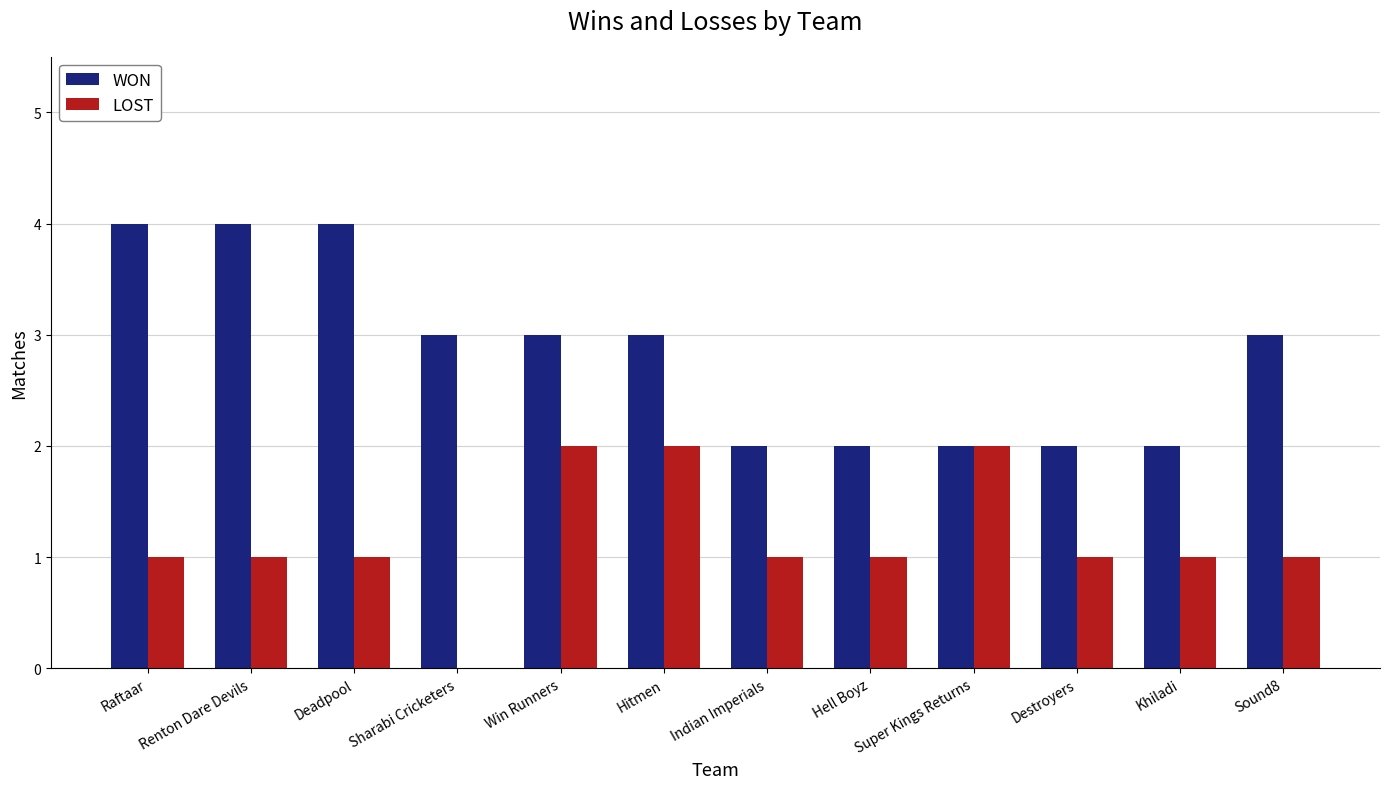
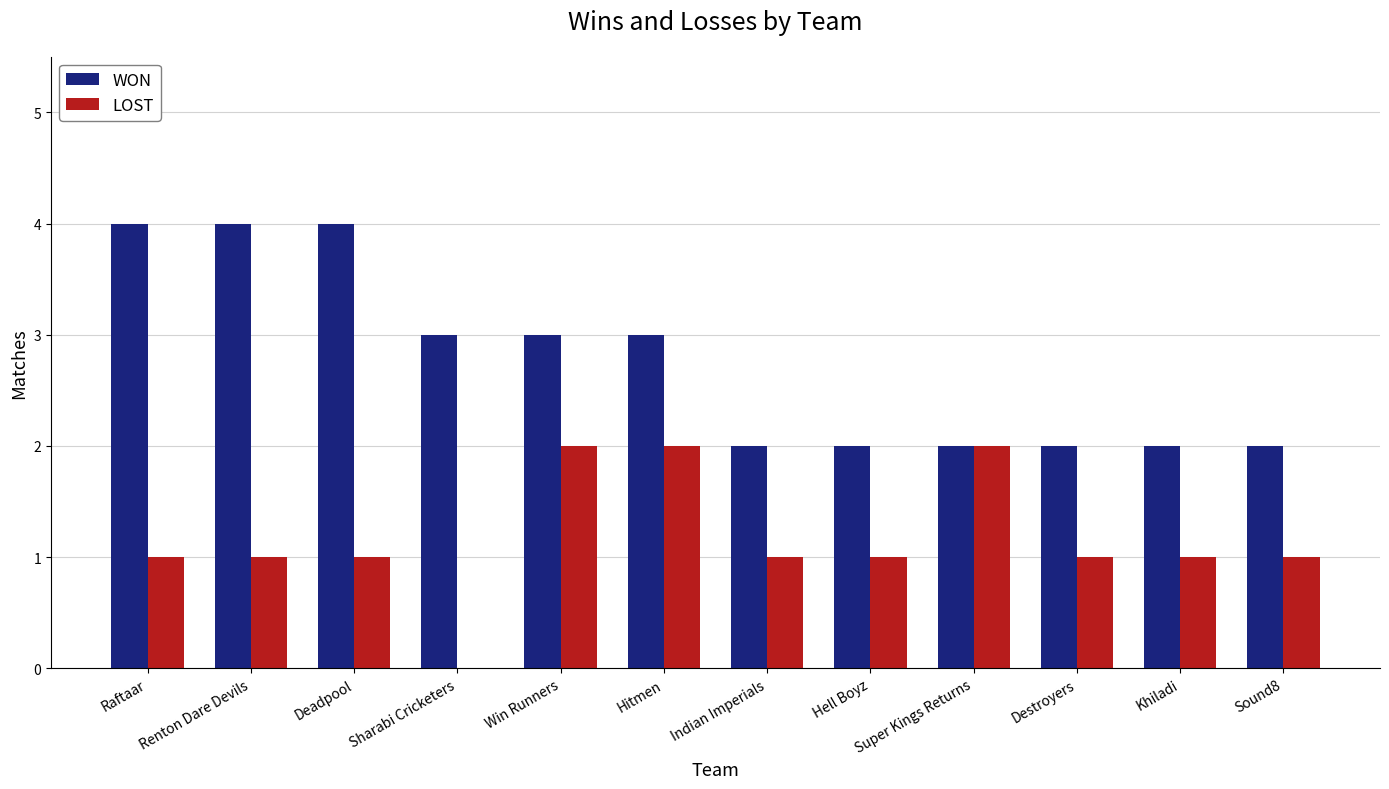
  {
    "WON": {
      "Raftaar": 4,
      "Renton Dare Devils": 4,
      "Deadpool": 4,
      "Sharabi Cricketers": 3,
      "Win Runners": 3,
      "Hitmen": 3,
      "Indian Imperials": 2,
      "Hell Boyz": 2,
      "Super Kings Returns": 2,
      "Destroyers": 2,
      "Khiladi": 2,
-     "Sound8": 3
+     "Sound8": 2
    },
    "LOST": {
      "Raftaar": 1,
      "Renton Dare Devils": 1,
      "Deadpool": 1,
      "Sharabi Cricketers": 0,
      "Win Runners": 2,
      "Hitmen": 2,
      "Indian Imperials": 1,
      "Hell Boyz": 1,
      "Super Kings Returns": 2,
      "Destroyers": 1,
      "Khiladi": 1,
      "Sound8": 1
    }
  }
